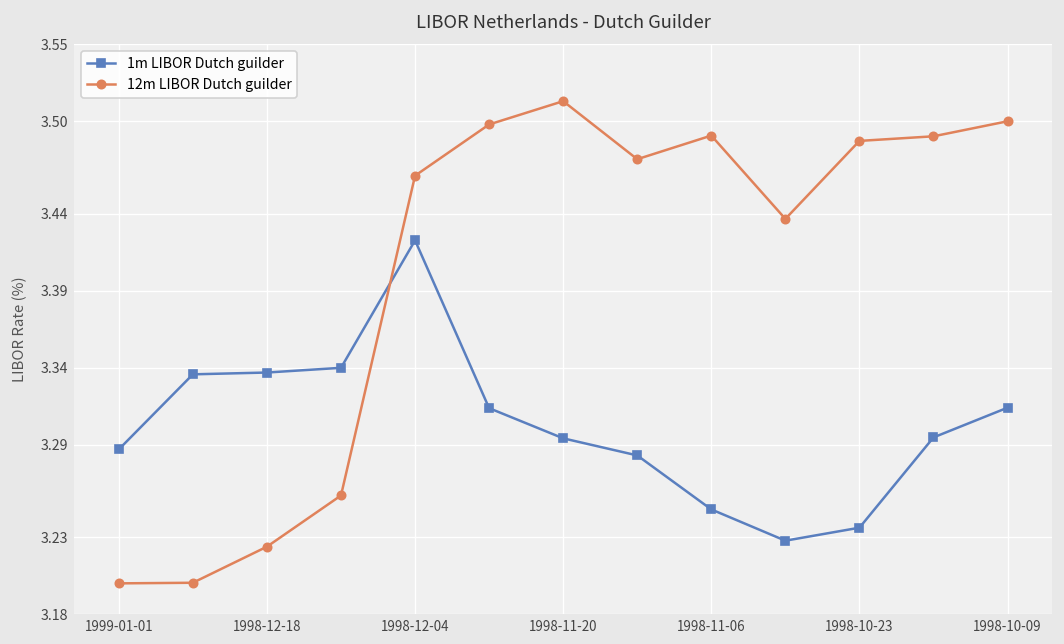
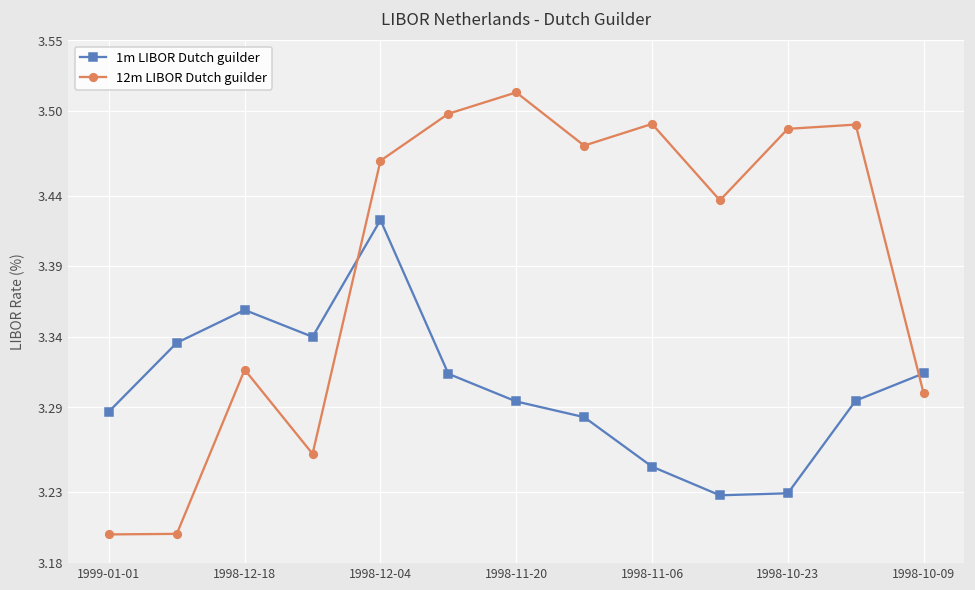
  {
    "1m LIBOR Dutch guilder": {
      "1999-01-01": 3.287,
-     "1998-12-18": 3.337,
+     "1998-12-18": 3.359,
      "1998-12-04": 3.423,
      "1998-11-20": 3.294,
      "1998-11-06": 3.248,
-     "1998-10-23": 3.236,
+     "1998-10-23": 3.229,
      "1998-10-09": 3.314
    },
    "12m LIBOR Dutch guilder": {
      "1999-01-01": 3.200,
-     "1998-12-18": 3.224,
+     "1998-12-18": 3.317,
      "1998-12-04": 3.465,
      "1998-11-20": 3.513,
      "1998-11-06": 3.491,
      "1998-10-23": 3.487,
-     "1998-10-09": 3.5
+     "1998-10-09": 3.3
    }
  }
